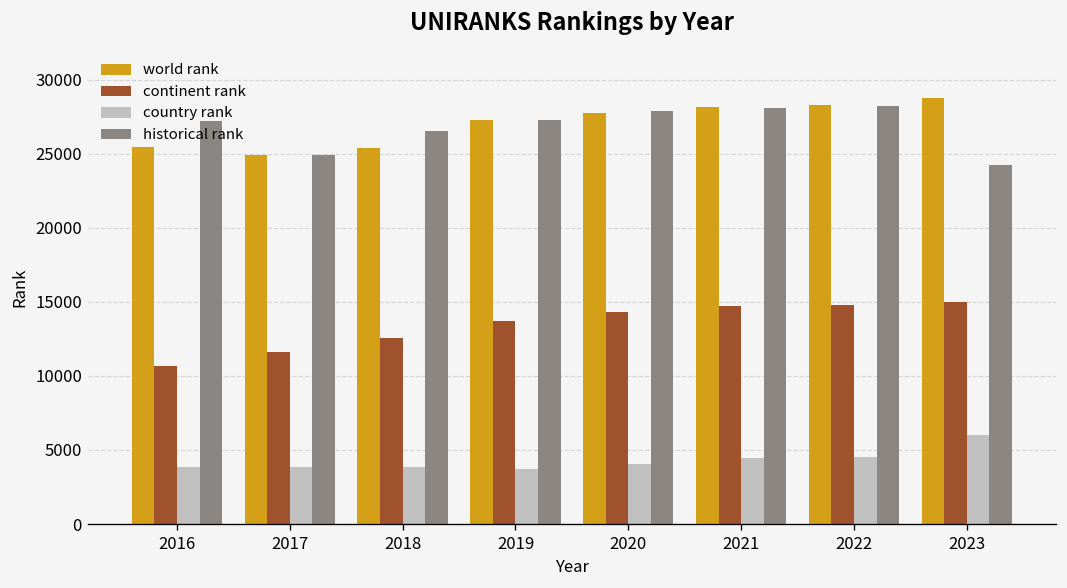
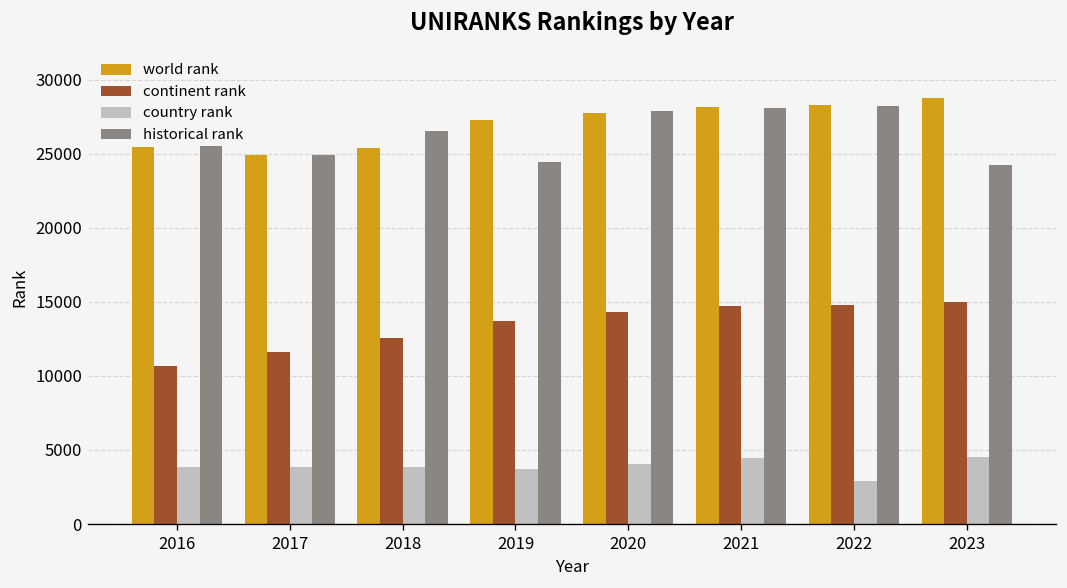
  {
    "world rank": {
      "2016": 25500,
      "2017": 24900,
      "2018": 25400,
      "2019": 27300,
      "2020": 27700,
      "2021": 28100,
      "2022": 28300,
      "2023": 28800
    },
    "continent rank": {
      "2016": 10700,
      "2017": 11600,
      "2018": 12500,
      "2019": 13700,
      "2020": 14300,
      "2021": 14800,
      "2022": 14800,
      "2023": 15000
    },
    "country rank": {
      "2016": 3800,
      "2017": 3800,
      "2018": 3800,
      "2019": 3700,
      "2020": 4000,
      "2021": 4400,
-     "2022": 4500,
-     "2023": 6000
+     "2022": 2900,
+     "2023": 4500
    },
    "historical rank": {
-     "2016": 27200,
+     "2016": 25500,
      "2017": 24900,
      "2018": 26600,
-     "2019": 27300,
+     "2019": 24500,
      "2020": 27900,
      "2021": 28100,
      "2022": 28200,
      "2023": 24200
    }
  }
